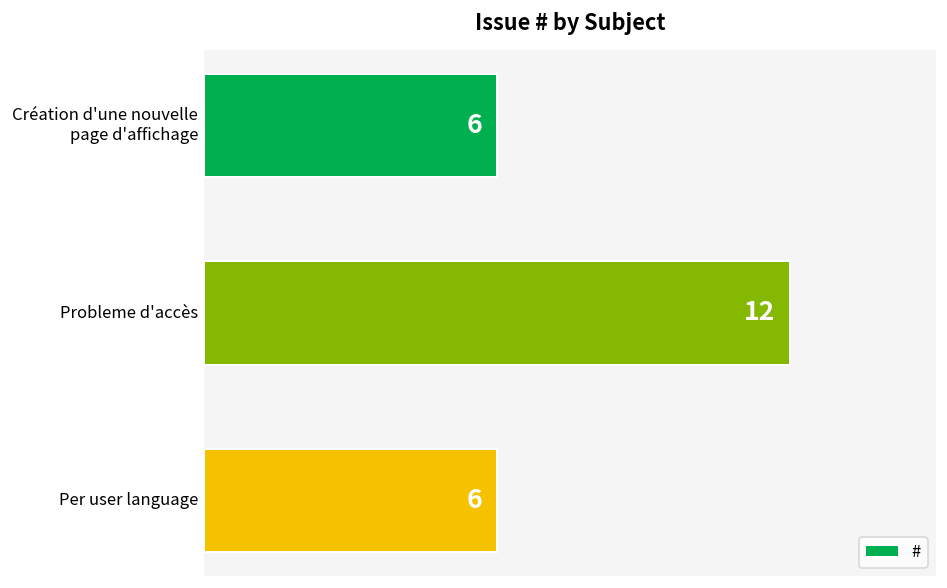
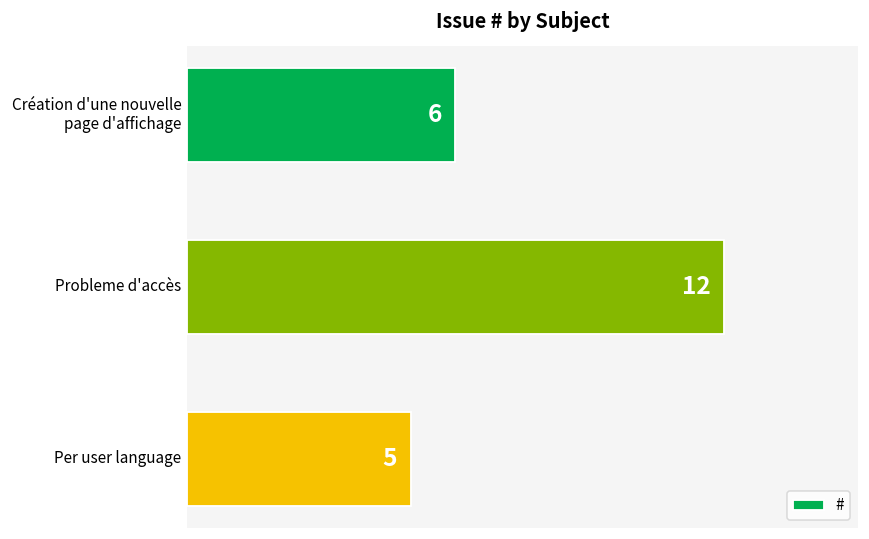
  {
    "Création d'une nouvelle page d'affichage": 6,
    "Probleme d'accès": 12,
-   "Per user language": 6
+   "Per user language": 5
  }
